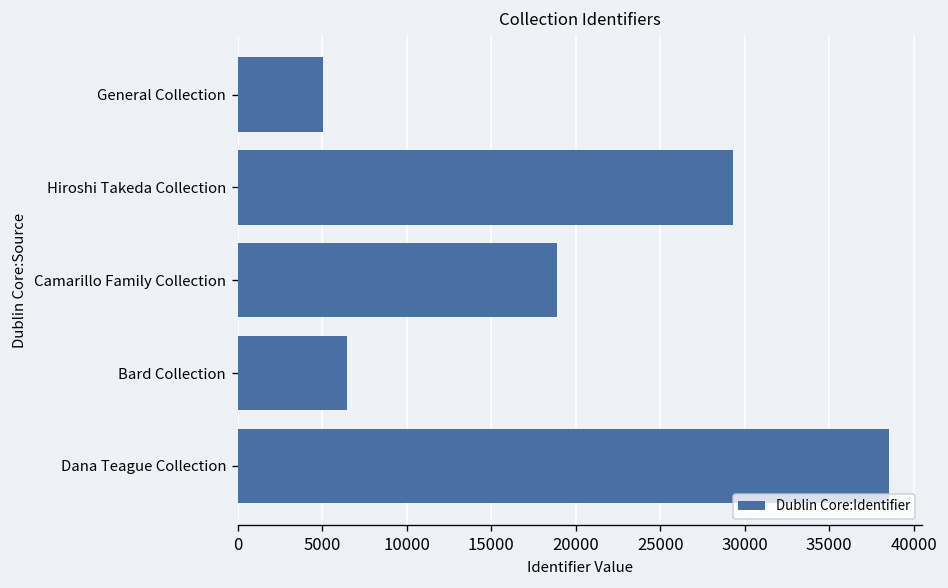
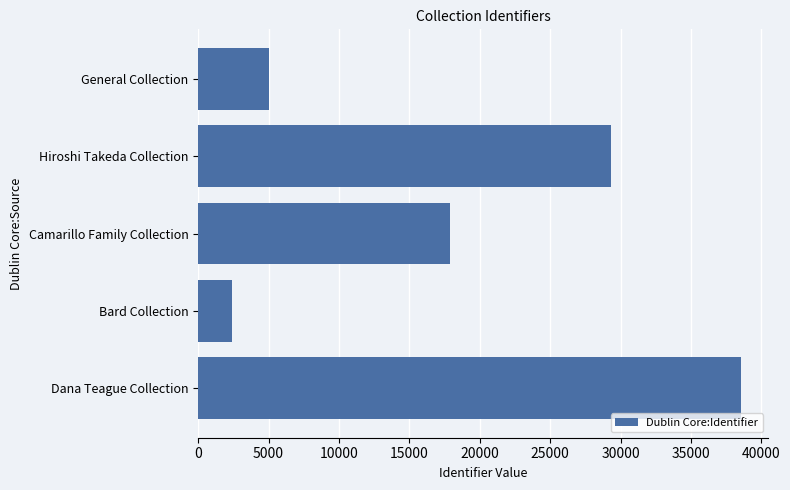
  {
    "General Collection": 5100,
    "Hiroshi Takeda Collection": 29300,
-   "Camarillo Family Collection": 18900,
-   "Bard Collection": 6500,
+   "Camarillo Family Collection": 17900,
+   "Bard Collection": 2400,
    "Dana Teague Collection": 38600
  }
